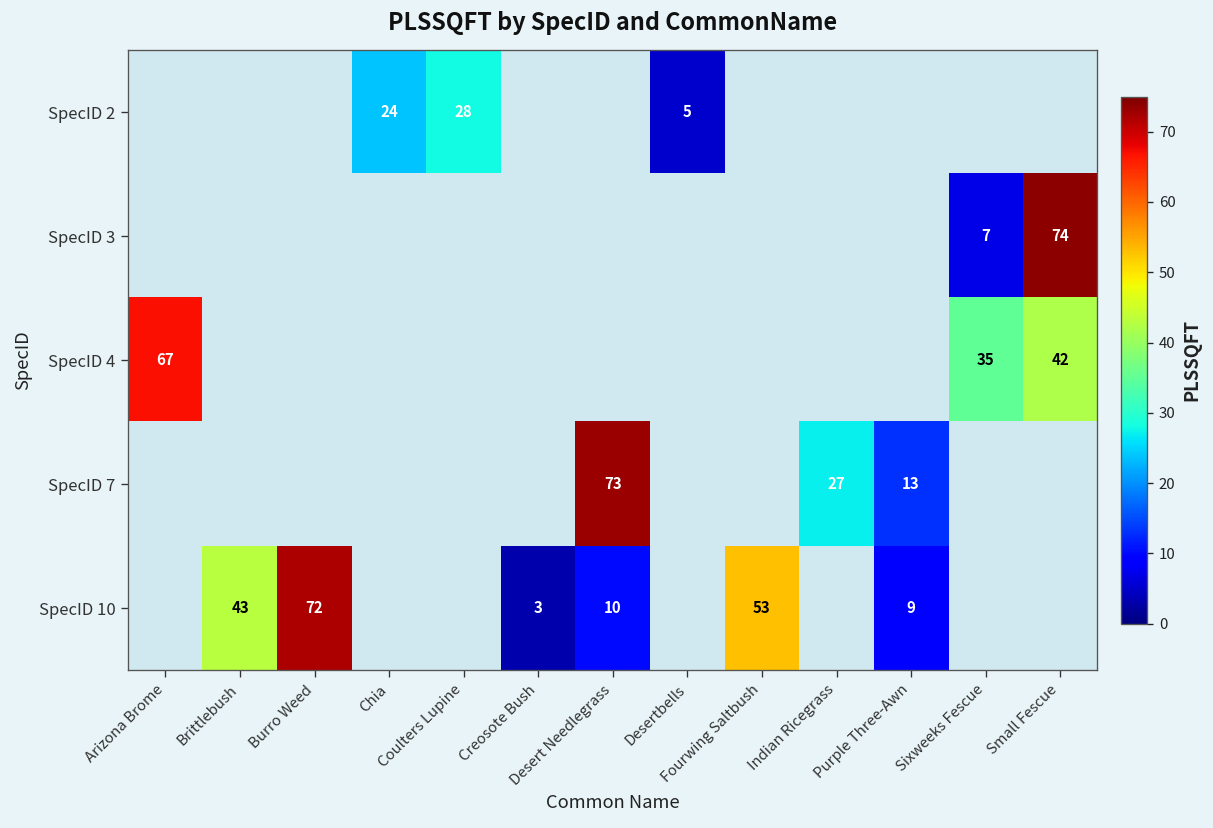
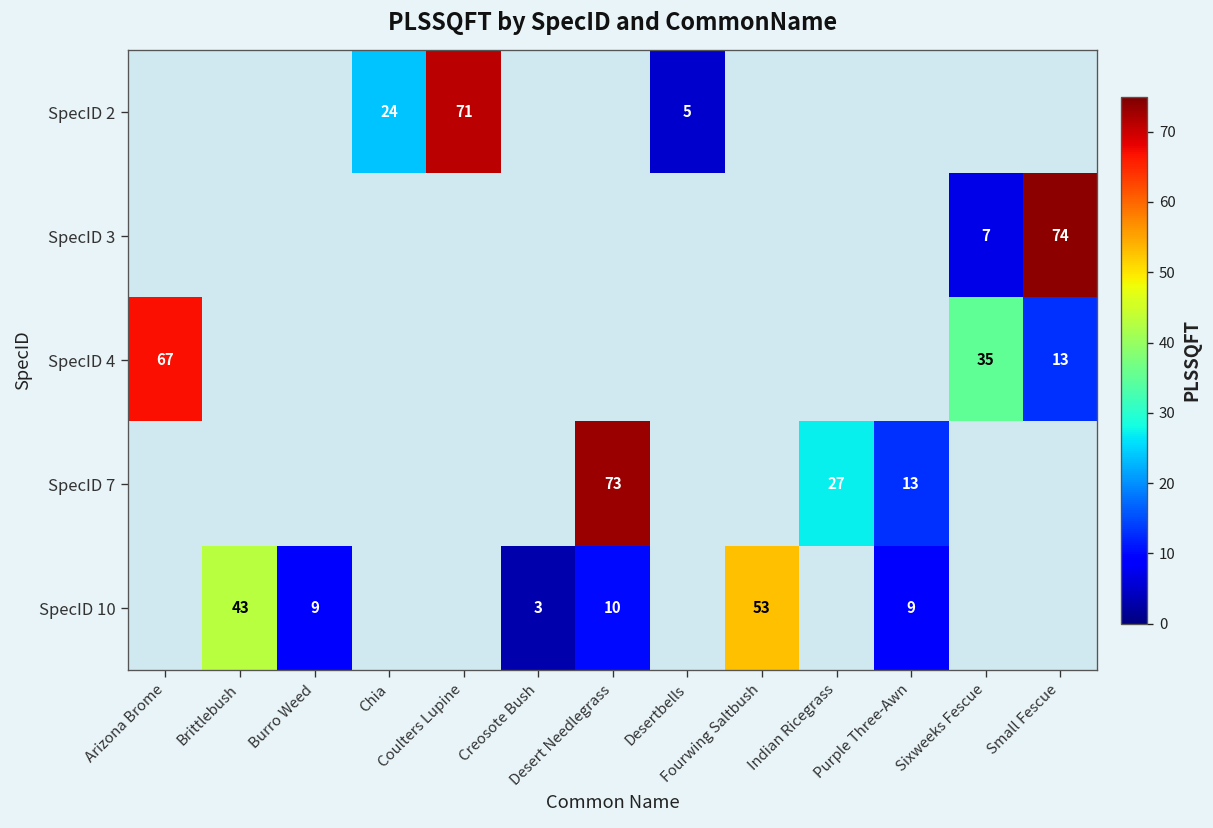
  {
    "SpecID 2": {
      "Chia": 24,
-     "Coulters Lupine": 28,
+     "Coulters Lupine": 71,
      "Desertbells": 5
    },
    "SpecID 3": {
      "Sixweeks Fescue": 7,
      "Small Fescue": 74
    },
    "SpecID 4": {
      "Arizona Brome": 67,
      "Sixweeks Fescue": 35,
-     "Small Fescue": 42
+     "Small Fescue": 13
    },
    "SpecID 7": {
      "Desert Needlegrass": 73,
      "Indian Ricegrass": 27,
      "Purple Three-Awn": 13
    },
    "SpecID 10": {
      "Brittlebush": 43,
-     "Burro Weed": 72,
+     "Burro Weed": 9,
      "Creosote Bush": 3,
      "Desert Needlegrass": 10,
      "Fourwing Saltbush": 53,
      "Purple Three-Awn": 9
    }
  }
